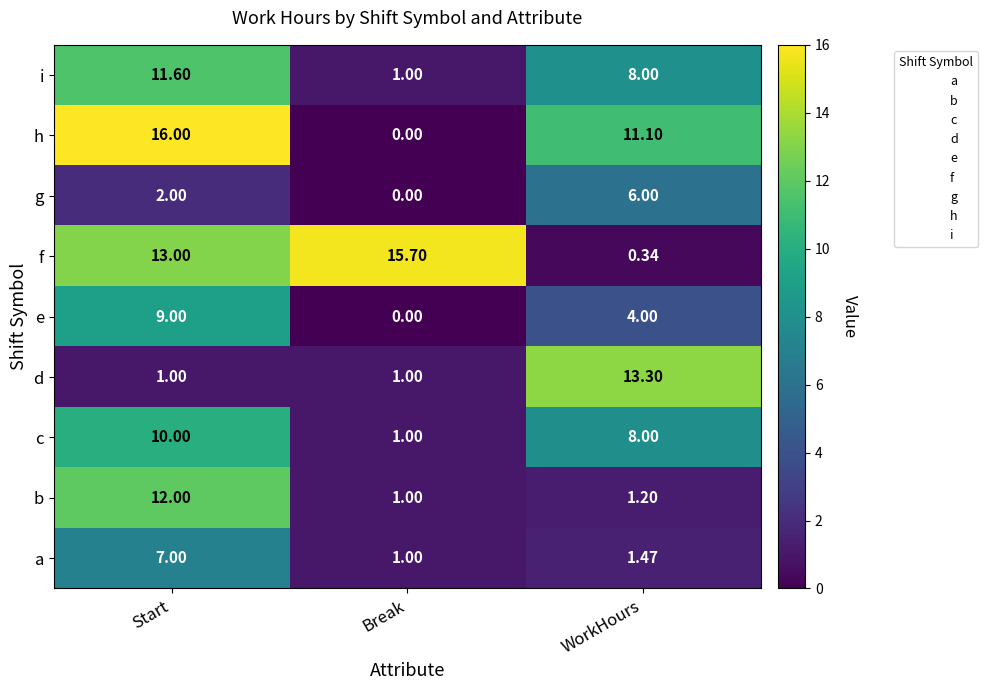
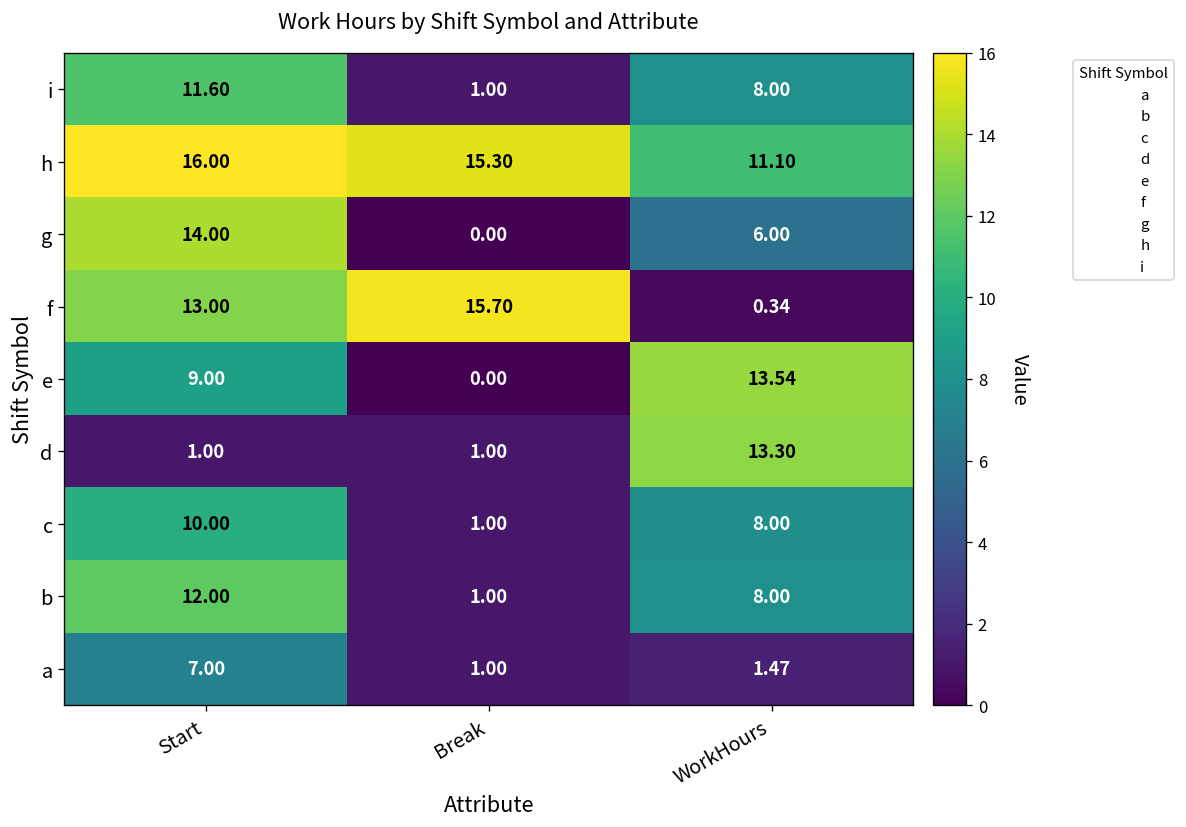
  {
    "i": {
      "Start": 11.60,
      "Break": 1.00,
      "WorkHours": 8.00
    },
    "h": {
      "Start": 16.00,
-     "Break": 0.00,
+     "Break": 15.30,
      "WorkHours": 11.10
    },
    "g": {
-     "Start": 2.00,
+     "Start": 14.00,
      "Break": 0.00,
      "WorkHours": 6.00
    },
    "f": {
      "Start": 13.00,
      "Break": 15.70,
      "WorkHours": 0.34
    },
    "e": {
      "Start": 9.00,
      "Break": 0.00,
-     "WorkHours": 4.00
+     "WorkHours": 13.54
    },
    "d": {
      "Start": 1.00,
      "Break": 1.00,
      "WorkHours": 13.30
    },
    "c": {
      "Start": 10.00,
      "Break": 1.00,
      "WorkHours": 8.00
    },
    "b": {
      "Start": 12.00,
      "Break": 1.00,
-     "WorkHours": 1.20
+     "WorkHours": 8.00
    },
    "a": {
      "Start": 7.00,
      "Break": 1.00,
      "WorkHours": 1.47
    }
  }
